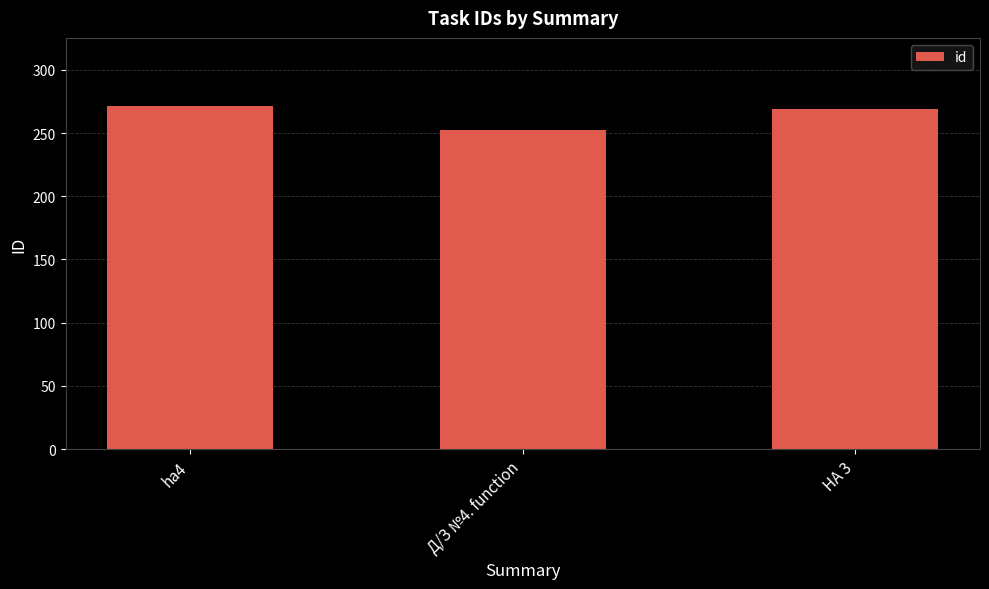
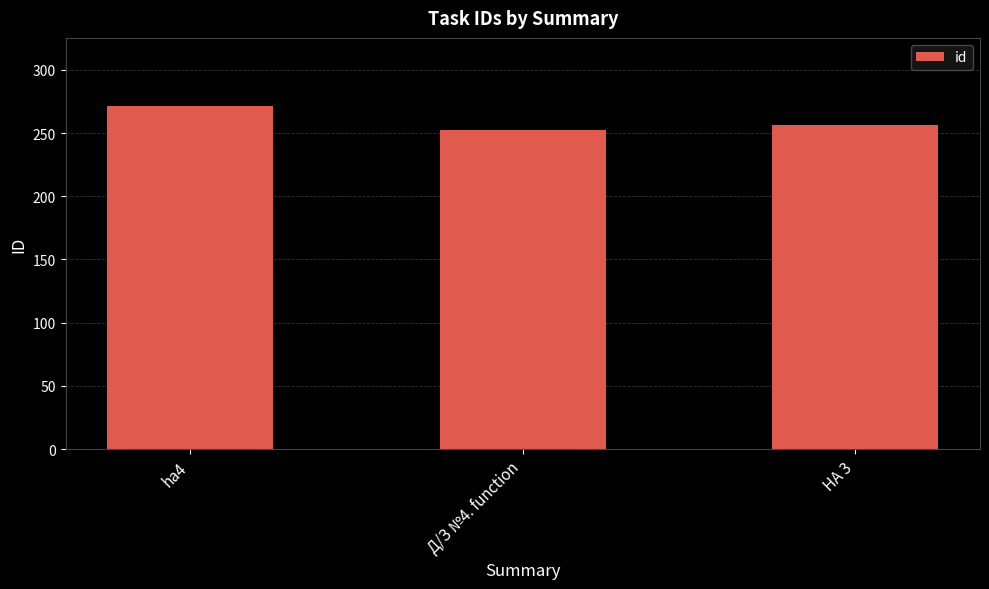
  {
    "ha4": 271,
    "Д/З №4. function": 252,
-   "HA 3": 269
+   "HA 3": 256
  }
